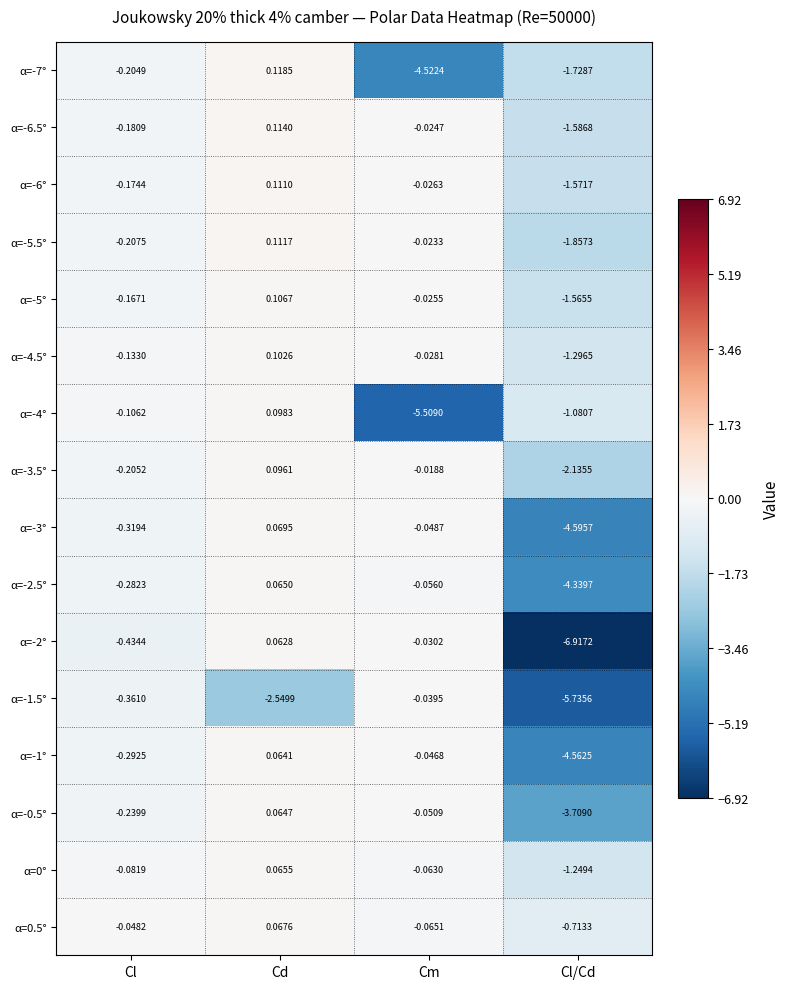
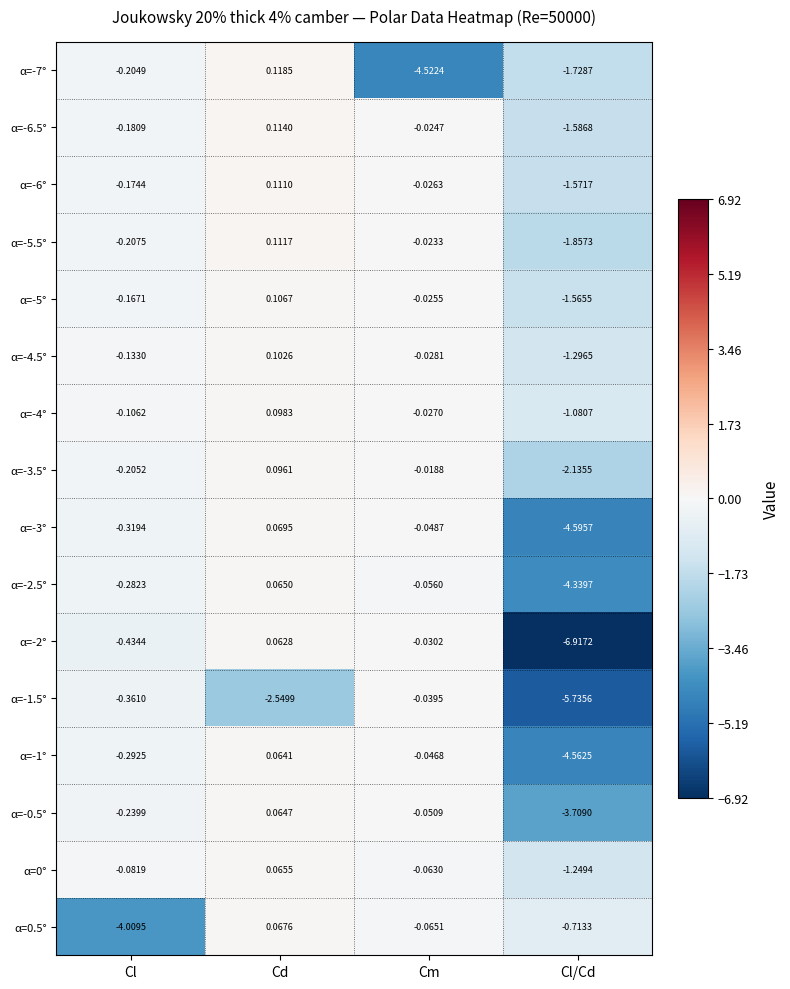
  {
    "α=-7°": {
      "Cl": -0.2049,
      "Cd": 0.1185,
      "Cm": -4.5224,
      "Cl/Cd": -1.7287
    },
    "α=-6.5°": {
      "Cl": -0.1809,
      "Cd": 0.1140,
      "Cm": -0.0247,
      "Cl/Cd": -1.5868
    },
    "α=-6°": {
      "Cl": -0.1744,
      "Cd": 0.1110,
      "Cm": -0.0263,
      "Cl/Cd": -1.5717
    },
    "α=-5.5°": {
      "Cl": -0.2075,
      "Cd": 0.1117,
      "Cm": -0.0233,
      "Cl/Cd": -1.8573
    },
    "α=-5°": {
      "Cl": -0.1671,
      "Cd": 0.1067,
      "Cm": -0.0255,
      "Cl/Cd": -1.5655
    },
    "α=-4.5°": {
      "Cl": -0.1330,
      "Cd": 0.1026,
      "Cm": -0.0281,
      "Cl/Cd": -1.2965
    },
    "α=-4°": {
      "Cl": -0.1062,
      "Cd": 0.0983,
-     "Cm": -5.5090,
+     "Cm": -0.0270,
      "Cl/Cd": -1.0807
    },
    "α=-3.5°": {
      "Cl": -0.2052,
      "Cd": 0.0961,
      "Cm": -0.0188,
      "Cl/Cd": -2.1355
    },
    "α=-3°": {
      "Cl": -0.3194,
      "Cd": 0.0695,
      "Cm": -0.0487,
      "Cl/Cd": -4.5957
    },
    "α=-2.5°": {
      "Cl": -0.2823,
      "Cd": 0.0650,
      "Cm": -0.0560,
      "Cl/Cd": -4.3397
    },
    "α=-2°": {
      "Cl": -0.4344,
      "Cd": 0.0628,
      "Cm": -0.0302,
      "Cl/Cd": -6.9172
    },
    "α=-1.5°": {
      "Cl": -0.3610,
      "Cd": -2.5499,
      "Cm": -0.0395,
      "Cl/Cd": -5.7356
    },
    "α=-1°": {
      "Cl": -0.2925,
      "Cd": 0.0641,
      "Cm": -0.0468,
      "Cl/Cd": -4.5625
    },
    "α=-0.5°": {
      "Cl": -0.2399,
      "Cd": 0.0647,
      "Cm": -0.0509,
      "Cl/Cd": -3.7090
    },
    "α=0°": {
      "Cl": -0.0819,
      "Cd": 0.0655,
      "Cm": -0.0630,
      "Cl/Cd": -1.2494
    },
    "α=0.5°": {
-     "Cl": -0.0482,
+     "Cl": -4.0095,
      "Cd": 0.0676,
      "Cm": -0.0651,
      "Cl/Cd": -0.7133
    }
  }
